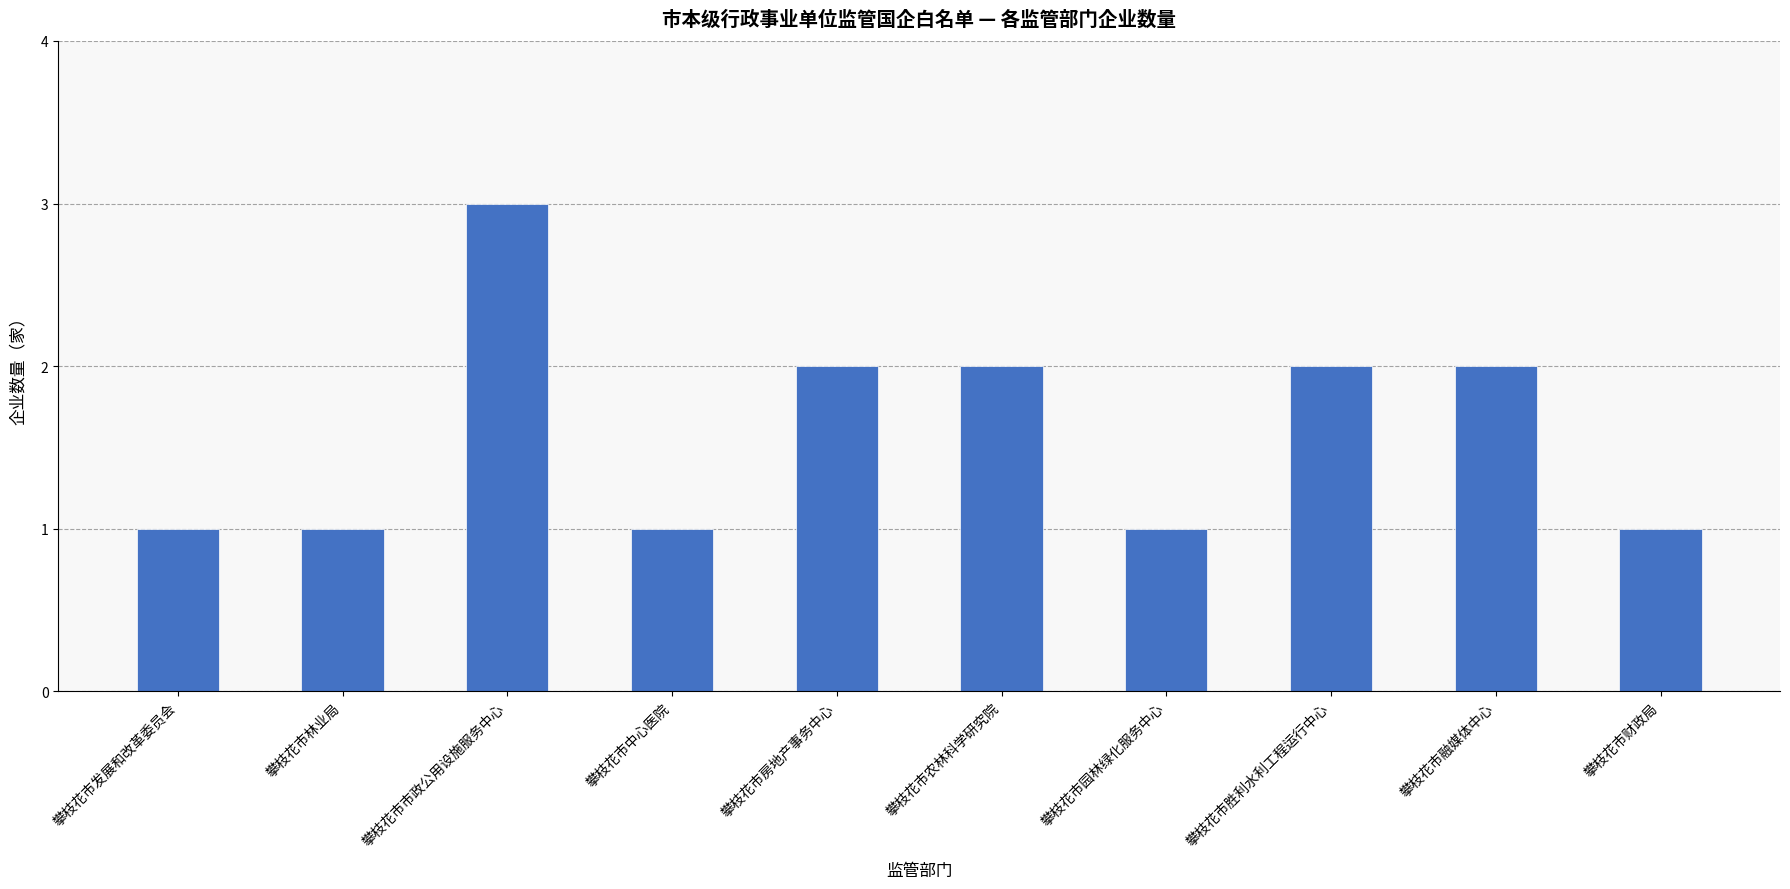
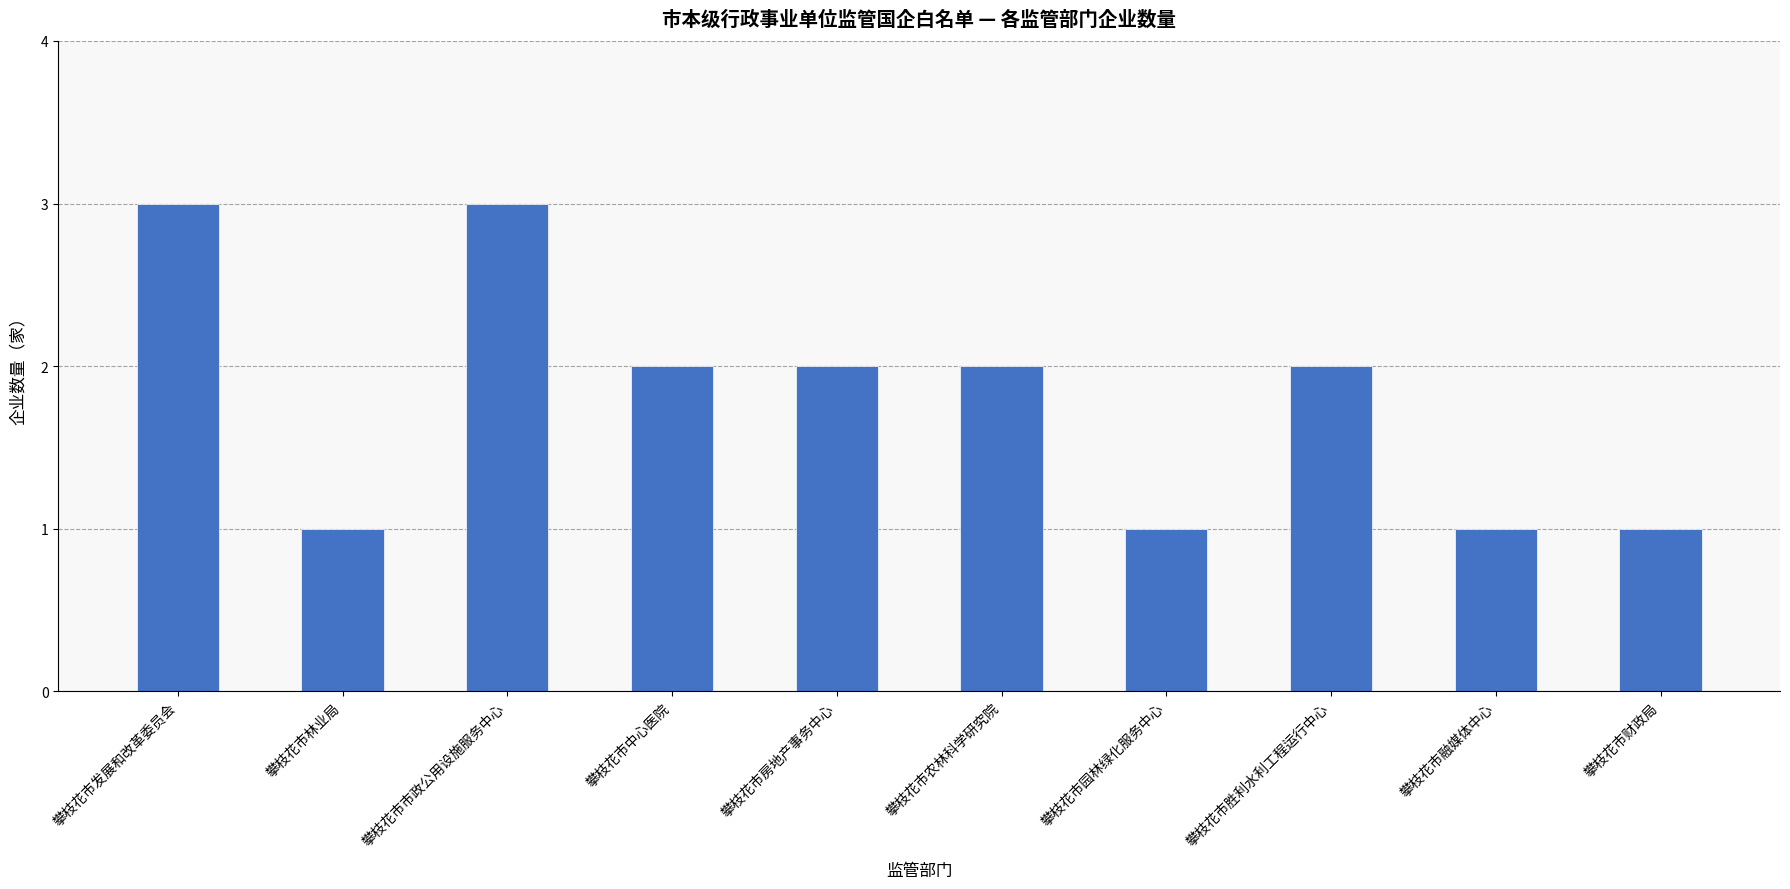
  {
-   "攀枝花市发展和改革委员会": 1,
+   "攀枝花市发展和改革委员会": 3,
    "攀枝花市林业局": 1,
    "攀枝花市市政公用设施服务中心": 3,
-   "攀枝花市中心医院": 1,
+   "攀枝花市中心医院": 2,
    "攀枝花市房地产事务中心": 2,
    "攀枝花市农林科学研究院": 2,
    "攀枝花市园林绿化服务中心": 1,
    "攀枝花市胜利水利工程运行中心": 2,
-   "攀枝花市融媒体中心": 2,
+   "攀枝花市融媒体中心": 1,
    "攀枝花市财政局": 1
  }
